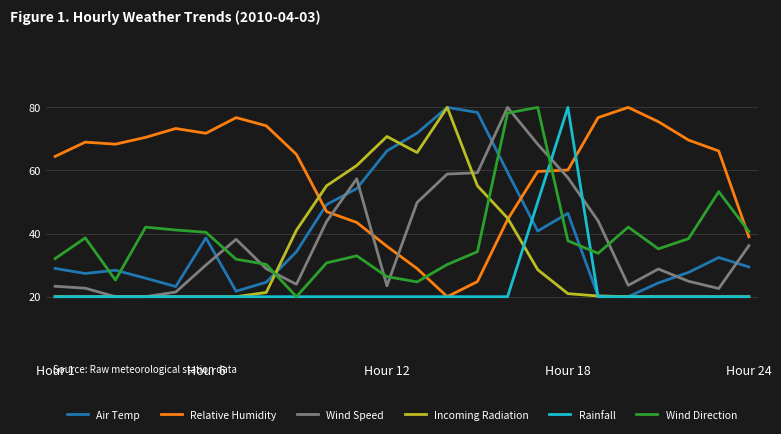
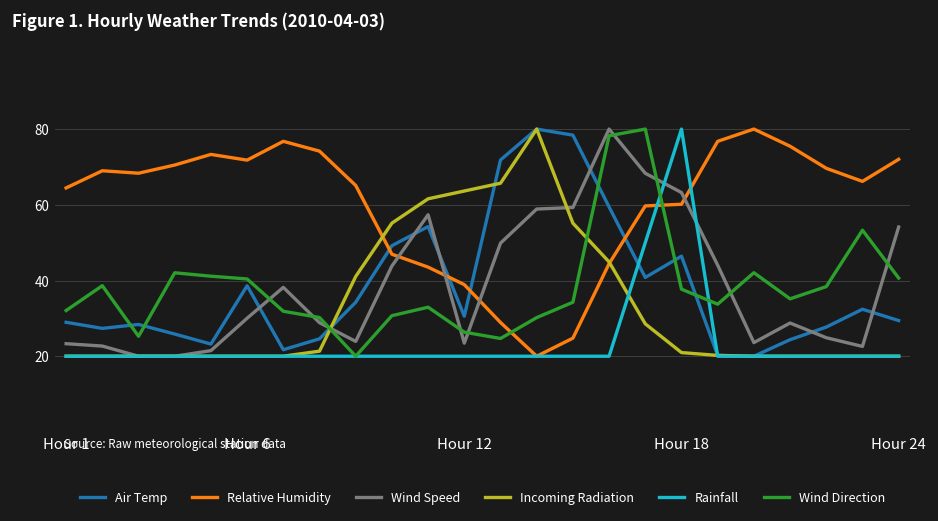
  {
    "Air Temp": {
      "Hour 1": 29,
      "Hour 6": 39,
-     "Hour 12": 66,
+     "Hour 12": 31,
      "Hour 18": 46,
      "Hour 24": 29
    },
    "Relative Humidity": {
      "Hour 1": 64,
      "Hour 6": 72,
-     "Hour 12": 36,
+     "Hour 12": 39,
      "Hour 18": 60,
-     "Hour 24": 39
+     "Hour 24": 72
    },
    "Wind Speed": {
      "Hour 1": 23,
      "Hour 6": 30,
      "Hour 12": 23,
-     "Hour 18": 58,
-     "Hour 24": 36
+     "Hour 18": 63,
+     "Hour 24": 54
    },
    "Incoming Radiation": {
-     "Hour 12": 71,
+     "Hour 12": 64,
      "Hour 18": 21
    },
    "Rainfall": {
      "Hour 12": 20,
      "Hour 18": 80
    },
    "Wind Direction": {
      "Hour 1": 32,
      "Hour 6": 40,
      "Hour 12": 26,
      "Hour 18": 38,
      "Hour 24": 41
    }
  }
